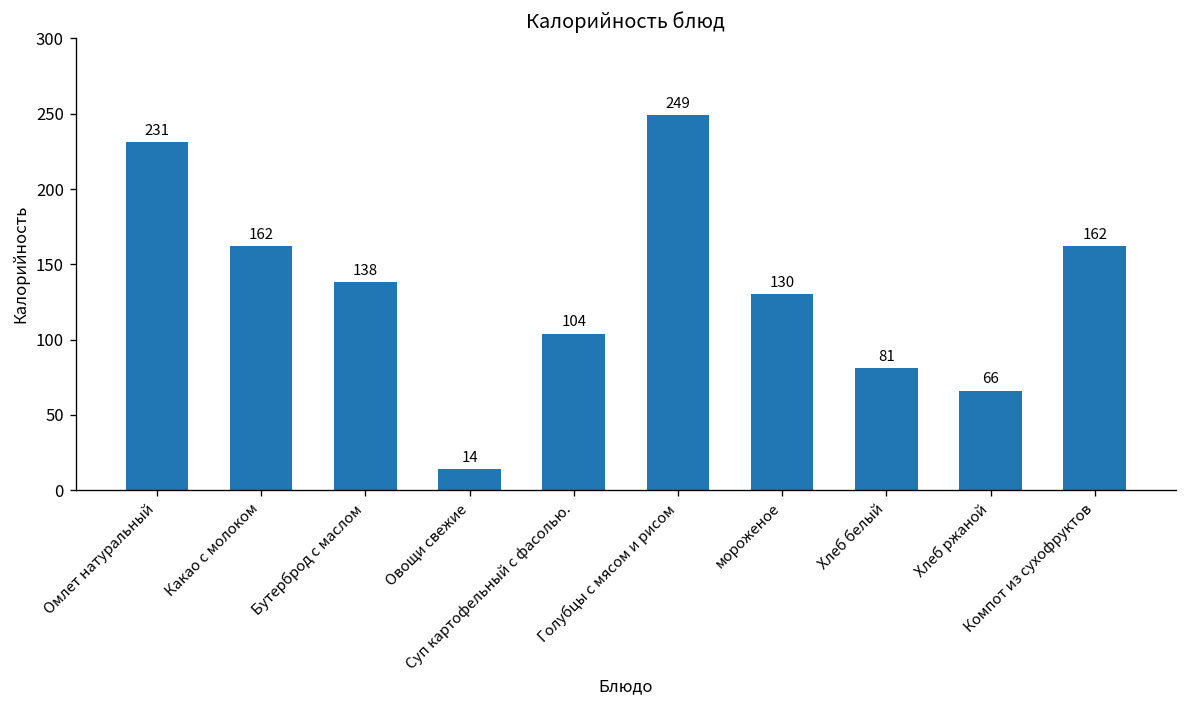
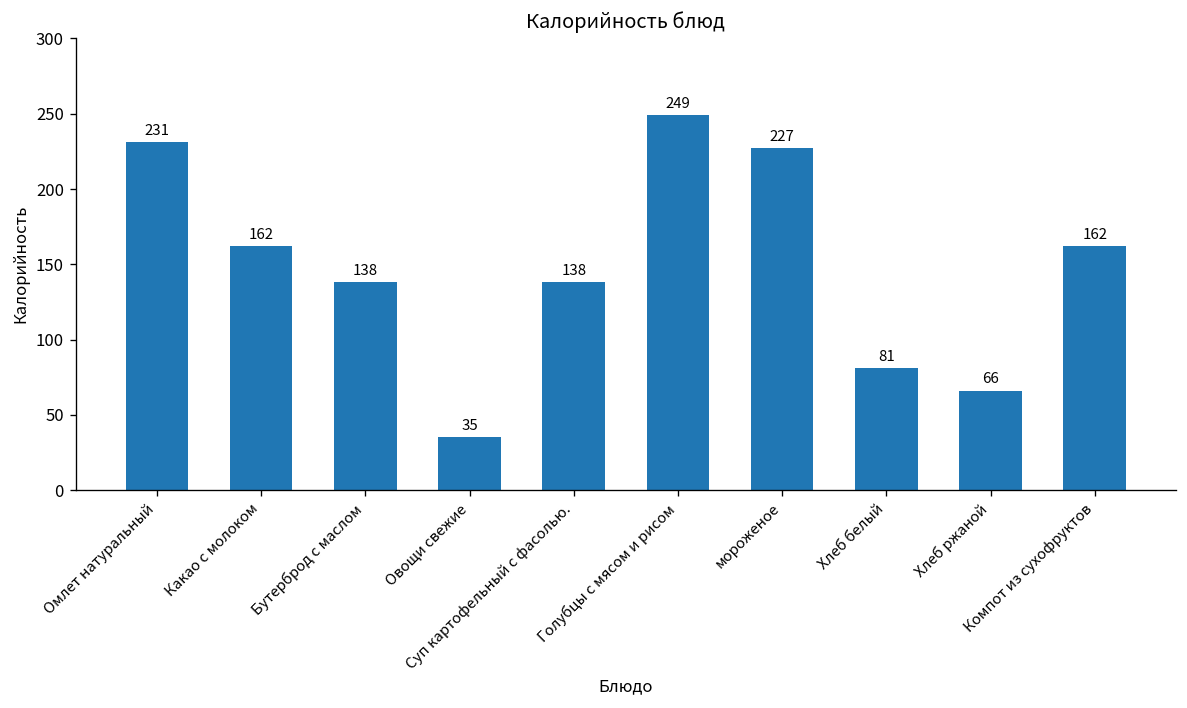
  {
    "Омлет натуральный": 231,
    "Какао с молоком": 162,
    "Бутерброд с маслом": 138,
-   "Овощи свежие": 14,
-   "Суп картофельный с фасолью.": 104,
+   "Овощи свежие": 35,
+   "Суп картофельный с фасолью.": 138,
    "Голубцы с мясом и рисом": 249,
-   "мороженое": 130,
+   "мороженое": 227,
    "Хлеб белый": 81,
    "Хлеб ржаной": 66,
    "Компот из сухофруктов": 162
  }
